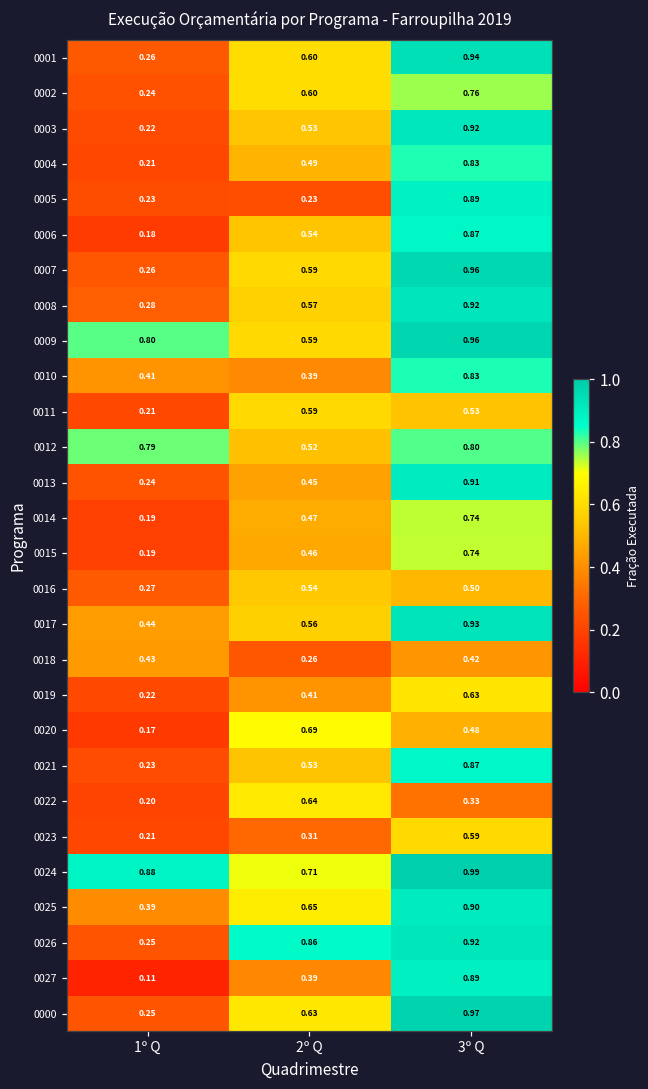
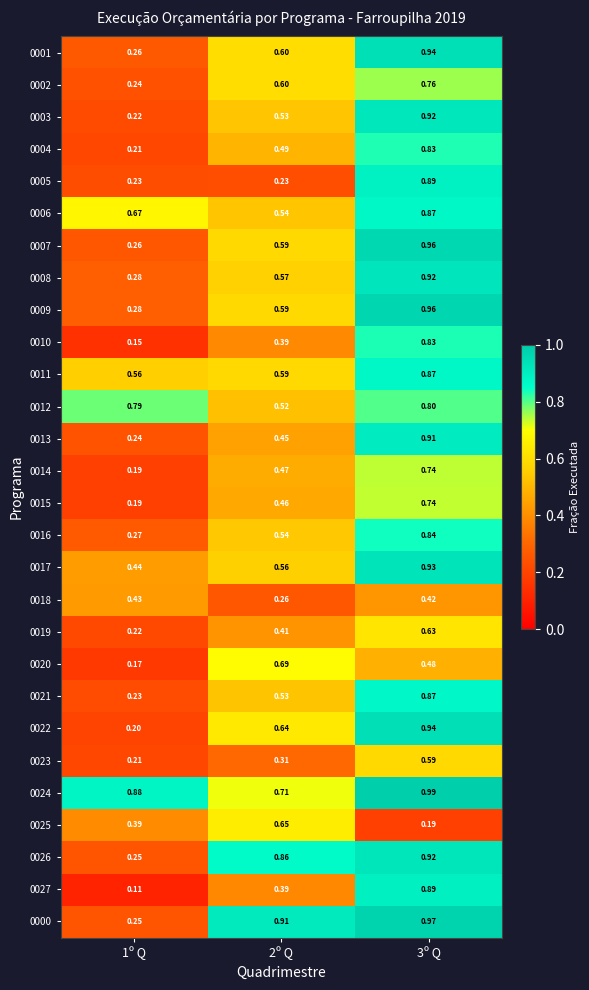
  {
    "0001": {
      "1º Q": 0.26,
      "2º Q": 0.60,
      "3º Q": 0.94
    },
    "0002": {
      "1º Q": 0.24,
      "2º Q": 0.60,
      "3º Q": 0.76
    },
    "0003": {
      "1º Q": 0.22,
      "2º Q": 0.53,
      "3º Q": 0.92
    },
    "0004": {
      "1º Q": 0.21,
      "2º Q": 0.49,
      "3º Q": 0.83
    },
    "0005": {
      "1º Q": 0.23,
      "2º Q": 0.23,
      "3º Q": 0.89
    },
    "0006": {
-     "1º Q": 0.18,
+     "1º Q": 0.67,
      "2º Q": 0.54,
      "3º Q": 0.87
    },
    "0007": {
      "1º Q": 0.26,
      "2º Q": 0.59,
      "3º Q": 0.96
    },
    "0008": {
      "1º Q": 0.28,
      "2º Q": 0.57,
      "3º Q": 0.92
    },
    "0009": {
-     "1º Q": 0.80,
+     "1º Q": 0.28,
      "2º Q": 0.59,
      "3º Q": 0.96
    },
    "0010": {
-     "1º Q": 0.41,
+     "1º Q": 0.15,
      "2º Q": 0.39,
      "3º Q": 0.83
    },
    "0011": {
-     "1º Q": 0.21,
+     "1º Q": 0.56,
      "2º Q": 0.59,
-     "3º Q": 0.53
+     "3º Q": 0.87
    },
    "0012": {
      "1º Q": 0.79,
      "2º Q": 0.52,
      "3º Q": 0.80
    },
    "0013": {
      "1º Q": 0.24,
      "2º Q": 0.45,
      "3º Q": 0.91
    },
    "0014": {
      "1º Q": 0.19,
      "2º Q": 0.47,
      "3º Q": 0.74
    },
    "0015": {
      "1º Q": 0.19,
      "2º Q": 0.46,
      "3º Q": 0.74
    },
    "0016": {
      "1º Q": 0.27,
      "2º Q": 0.54,
-     "3º Q": 0.50
+     "3º Q": 0.84
    },
    "0017": {
      "1º Q": 0.44,
      "2º Q": 0.56,
      "3º Q": 0.93
    },
    "0018": {
      "1º Q": 0.43,
      "2º Q": 0.26,
      "3º Q": 0.42
    },
    "0019": {
      "1º Q": 0.22,
      "2º Q": 0.41,
      "3º Q": 0.63
    },
    "0020": {
      "1º Q": 0.17,
      "2º Q": 0.69,
      "3º Q": 0.48
    },
    "0021": {
      "1º Q": 0.23,
      "2º Q": 0.53,
      "3º Q": 0.87
    },
    "0022": {
      "1º Q": 0.20,
      "2º Q": 0.64,
-     "3º Q": 0.33
+     "3º Q": 0.94
    },
    "0023": {
      "1º Q": 0.21,
      "2º Q": 0.31,
      "3º Q": 0.59
    },
    "0024": {
      "1º Q": 0.88,
      "2º Q": 0.71,
      "3º Q": 0.99
    },
    "0025": {
      "1º Q": 0.39,
      "2º Q": 0.65,
-     "3º Q": 0.90
+     "3º Q": 0.19
    },
    "0026": {
      "1º Q": 0.25,
      "2º Q": 0.86,
      "3º Q": 0.92
    },
    "0027": {
      "1º Q": 0.11,
      "2º Q": 0.39,
      "3º Q": 0.89
    },
    "0000": {
      "1º Q": 0.25,
-     "2º Q": 0.63,
+     "2º Q": 0.91,
      "3º Q": 0.97
    }
  }
